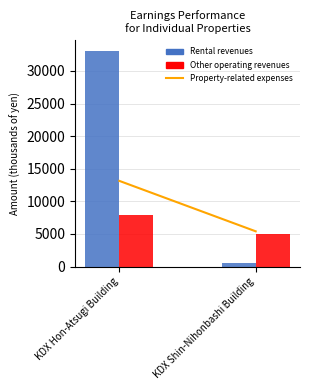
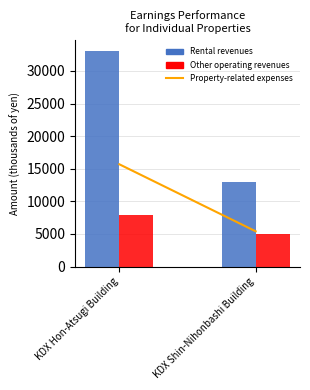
  {
    "Rental revenues": {
      "KDX Hon-Atsugi Building": 33000,
-     "KDX Shin-Nihonbashi Building": 0
+     "KDX Shin-Nihonbashi Building": 13000
    },
    "Property-related expenses": {
-     "KDX Hon-Atsugi Building": 13000,
+     "KDX Hon-Atsugi Building": 16000,
      "KDX Shin-Nihonbashi Building": 5000
    },
    "Other operating revenues": {
      "KDX Hon-Atsugi Building": 8000,
      "KDX Shin-Nihonbashi Building": 5000
    }
  }
